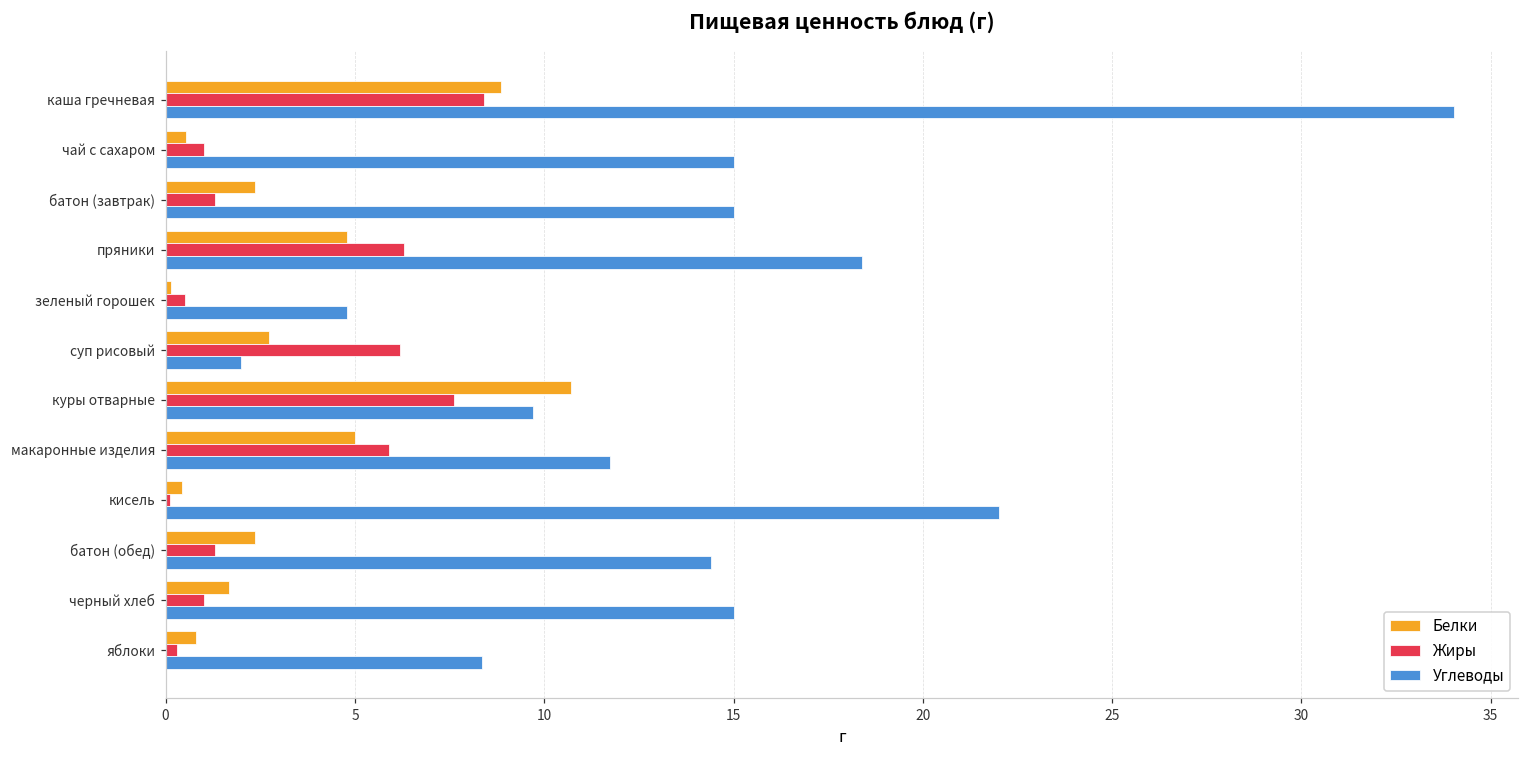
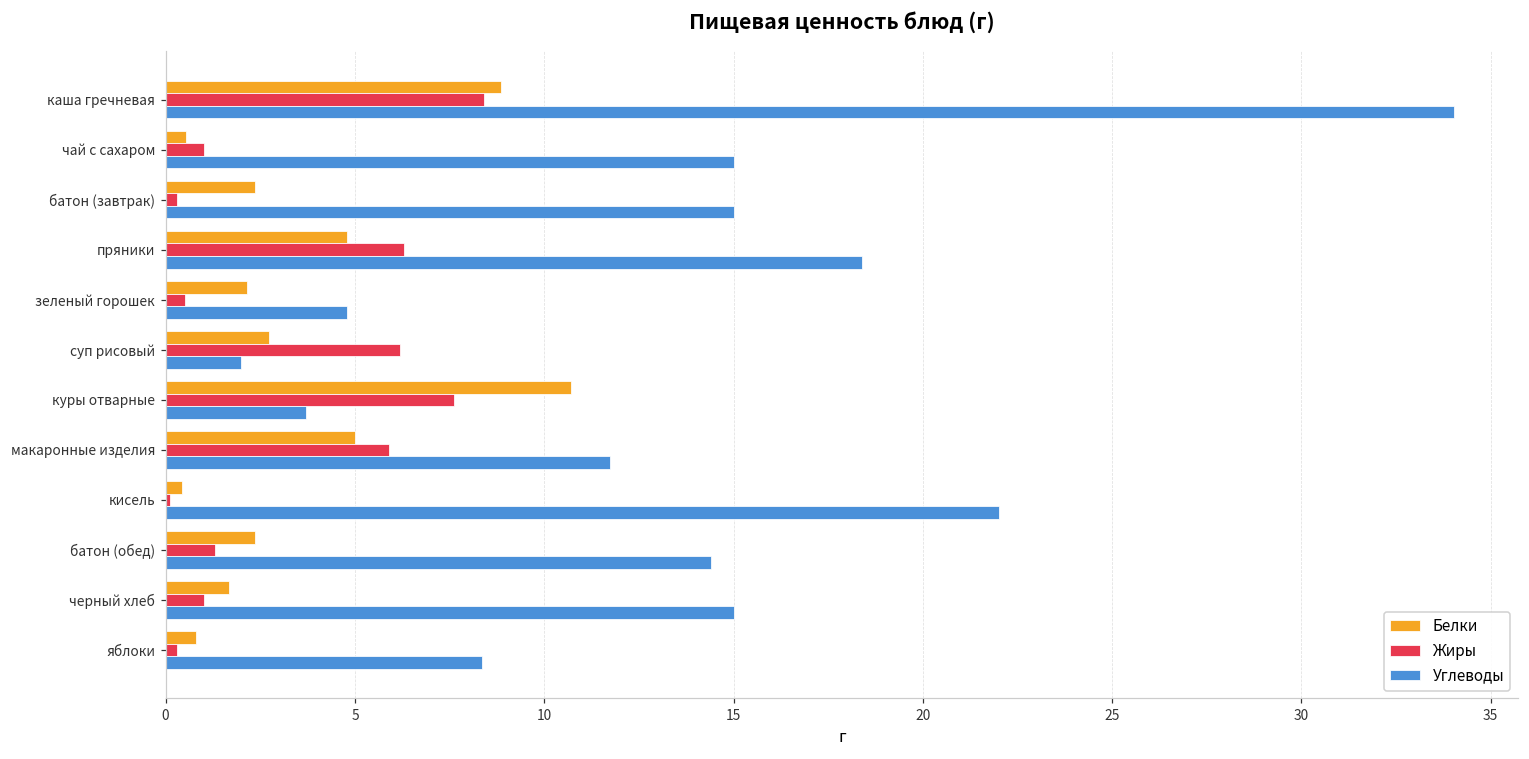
  {
    "Белки": {
      "каша гречневая": 8.9,
      "чай с сахаром": 0.5,
      "батон (завтрак)": 2.4,
      "пряники": 4.8,
-     "зеленый горошек": 0.1,
+     "зеленый горошек": 2.2,
      "суп рисовый": 2.7,
      "куры отварные": 10.7,
      "макаронные изделия": 5.0,
      "кисель": 0.4,
      "батон (обед)": 2.4,
      "черный хлеб": 1.7,
      "яблоки": 0.8
    },
    "Жиры": {
      "каша гречневая": 8.4,
      "чай с сахаром": 1.0,
-     "батон (завтрак)": 1.3,
+     "батон (завтрак)": 0.3,
      "пряники": 6.3,
      "зеленый горошек": 0.5,
      "суп рисовый": 6.2,
      "куры отварные": 7.6,
      "макаронные изделия": 5.9,
      "кисель": 0.1,
      "батон (обед)": 1.3,
      "черный хлеб": 1.0,
      "яблоки": 0.3
    },
    "Углеводы": {
      "каша гречневая": 34.0,
      "чай с сахаром": 15.0,
      "батон (завтрак)": 15.0,
      "пряники": 18.4,
      "зеленый горошек": 4.8,
      "суп рисовый": 2.0,
-     "куры отварные": 9.7,
+     "куры отварные": 3.7,
      "макаронные изделия": 11.7,
      "кисель": 22.0,
      "батон (обед)": 14.4,
      "черный хлеб": 15.0,
      "яблоки": 8.4
    }
  }
